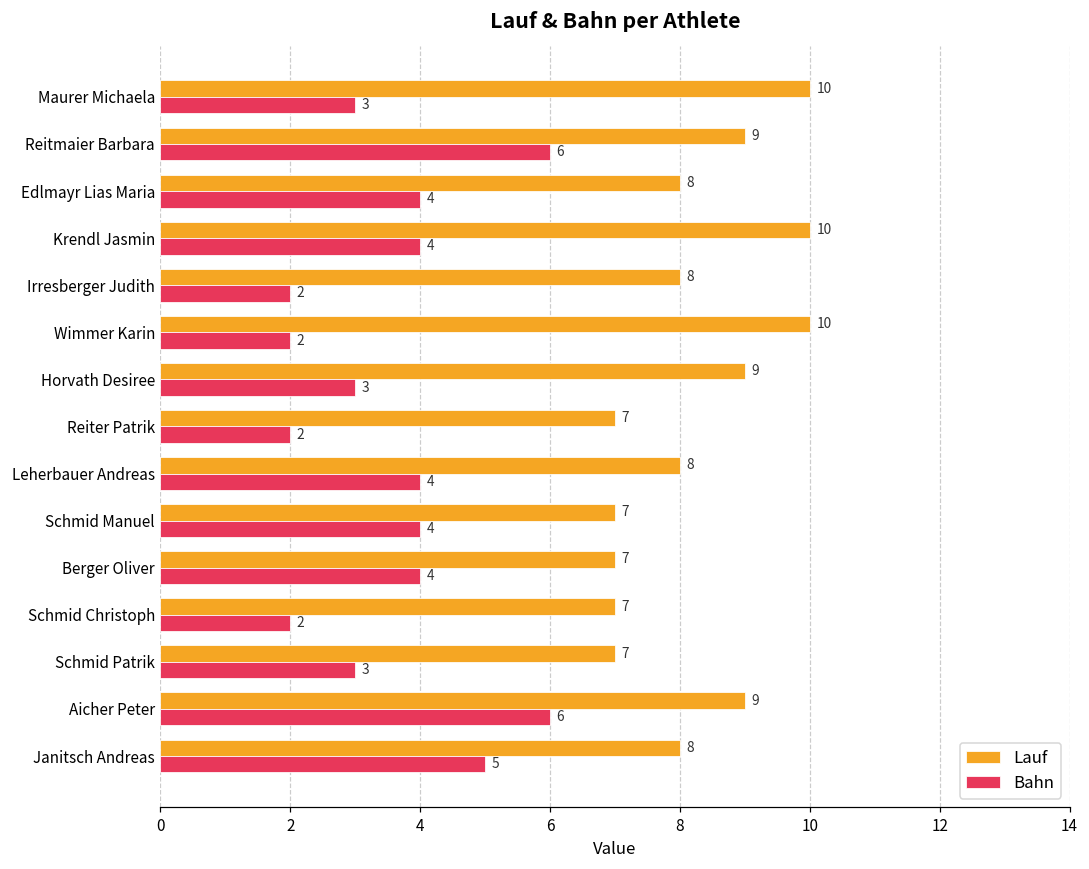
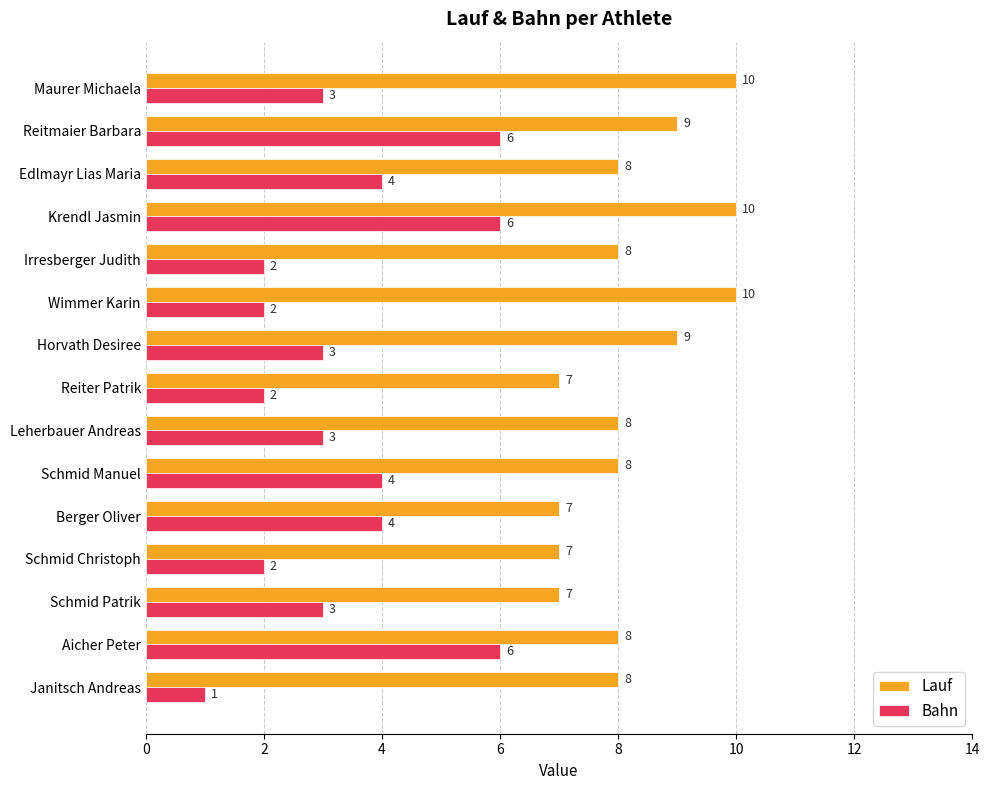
  {
    "Lauf": {
      "Maurer Michaela": 10,
      "Reitmaier Barbara": 9,
      "Edlmayr Lias Maria": 8,
      "Krendl Jasmin": 10,
      "Irresberger Judith": 8,
      "Wimmer Karin": 10,
      "Horvath Desiree": 9,
      "Reiter Patrik": 7,
      "Leherbauer Andreas": 8,
-     "Schmid Manuel": 7,
+     "Schmid Manuel": 8,
      "Berger Oliver": 7,
      "Schmid Christoph": 7,
      "Schmid Patrik": 7,
-     "Aicher Peter": 9,
+     "Aicher Peter": 8,
      "Janitsch Andreas": 8
    },
    "Bahn": {
      "Maurer Michaela": 3,
      "Reitmaier Barbara": 6,
      "Edlmayr Lias Maria": 4,
-     "Krendl Jasmin": 4,
+     "Krendl Jasmin": 6,
      "Irresberger Judith": 2,
      "Wimmer Karin": 2,
      "Horvath Desiree": 3,
      "Reiter Patrik": 2,
-     "Leherbauer Andreas": 4,
+     "Leherbauer Andreas": 3,
      "Schmid Manuel": 4,
      "Berger Oliver": 4,
      "Schmid Christoph": 2,
      "Schmid Patrik": 3,
      "Aicher Peter": 6,
-     "Janitsch Andreas": 5
+     "Janitsch Andreas": 1
    }
  }
